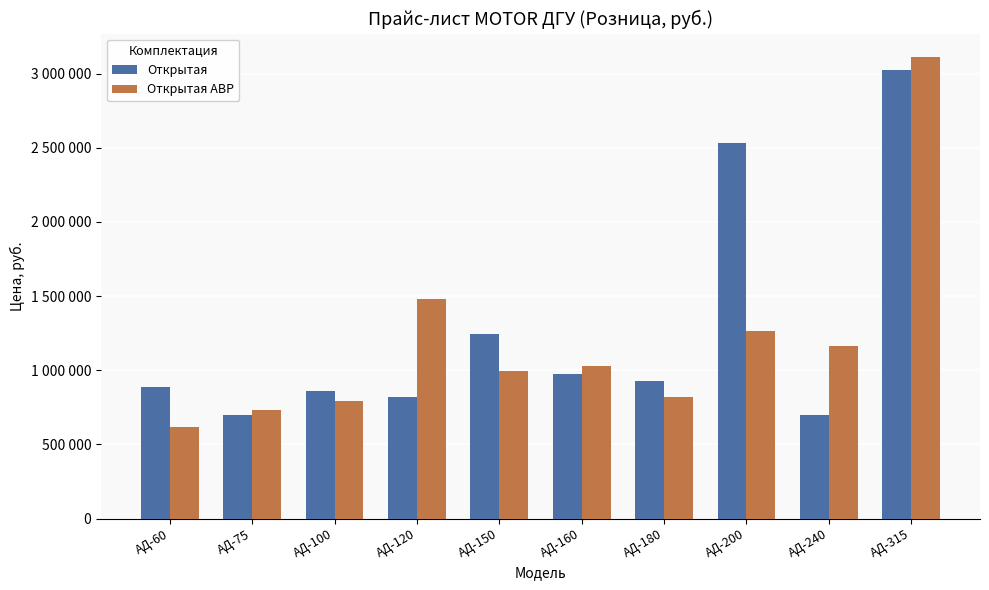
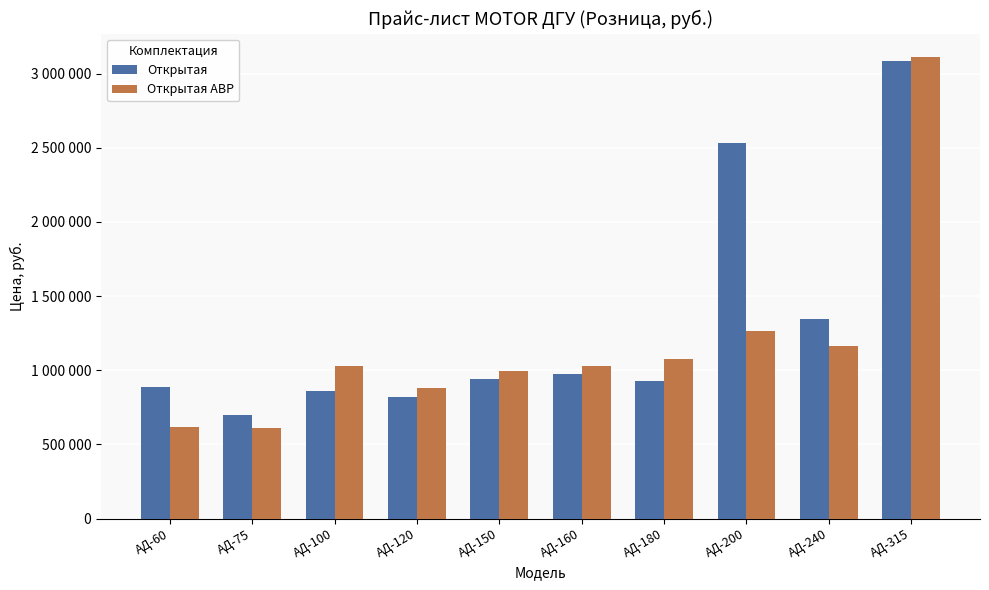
  {
    "Открытая": {
      "АД-60": 890000,
      "АД-75": 690000,
      "АД-100": 860000,
      "АД-120": 820000,
-     "АД-150": 1240000,
+     "АД-150": 940000,
      "АД-160": 970000,
      "АД-180": 930000,
      "АД-200": 2530000,
-     "АД-240": 700000,
-     "АД-315": 3030000
+     "АД-240": 1340000,
+     "АД-315": 3090000
    },
    "Открытая АВР": {
      "АД-60": 620000,
-     "АД-75": 730000,
-     "АД-100": 790000,
-     "АД-120": 1480000,
+     "АД-75": 610000,
+     "АД-100": 1030000,
+     "АД-120": 880000,
      "АД-150": 1000000,
      "АД-160": 1030000,
-     "АД-180": 820000,
+     "АД-180": 1070000,
      "АД-200": 1270000,
      "АД-240": 1160000,
      "АД-315": 3110000
    }
  }
